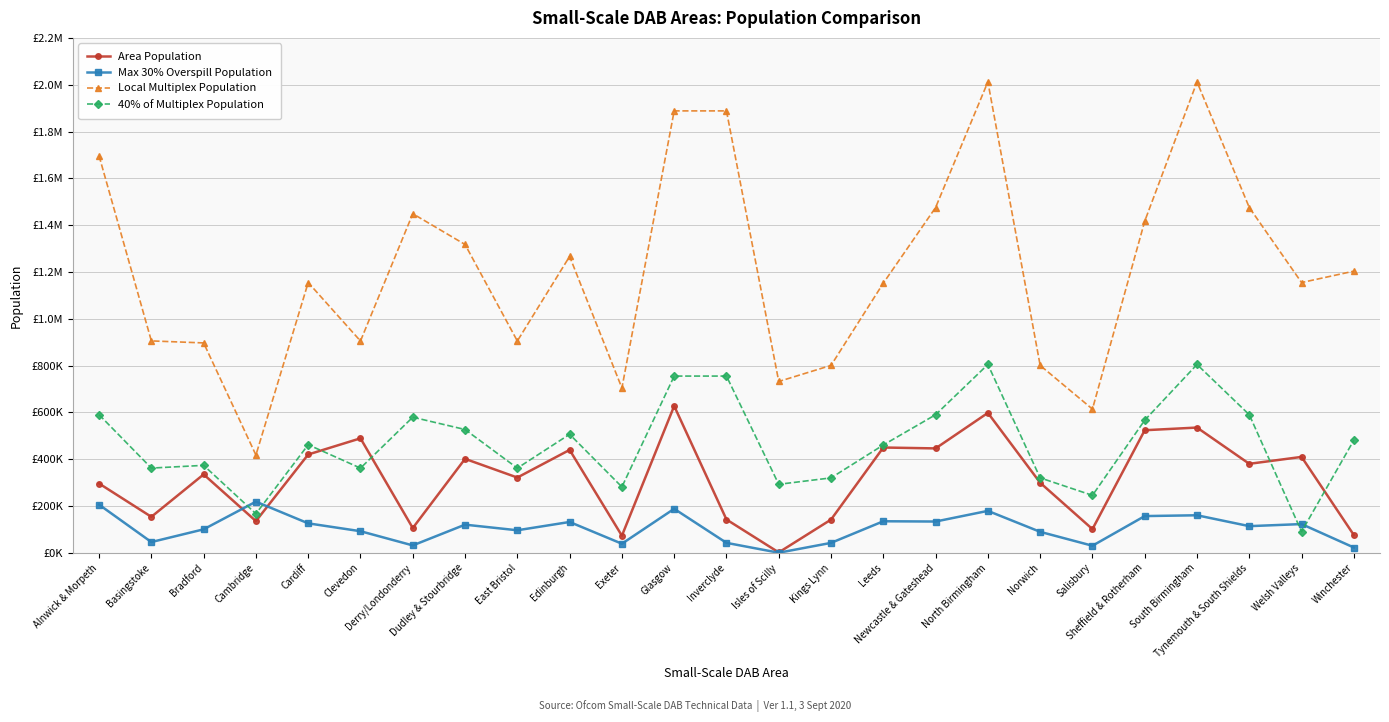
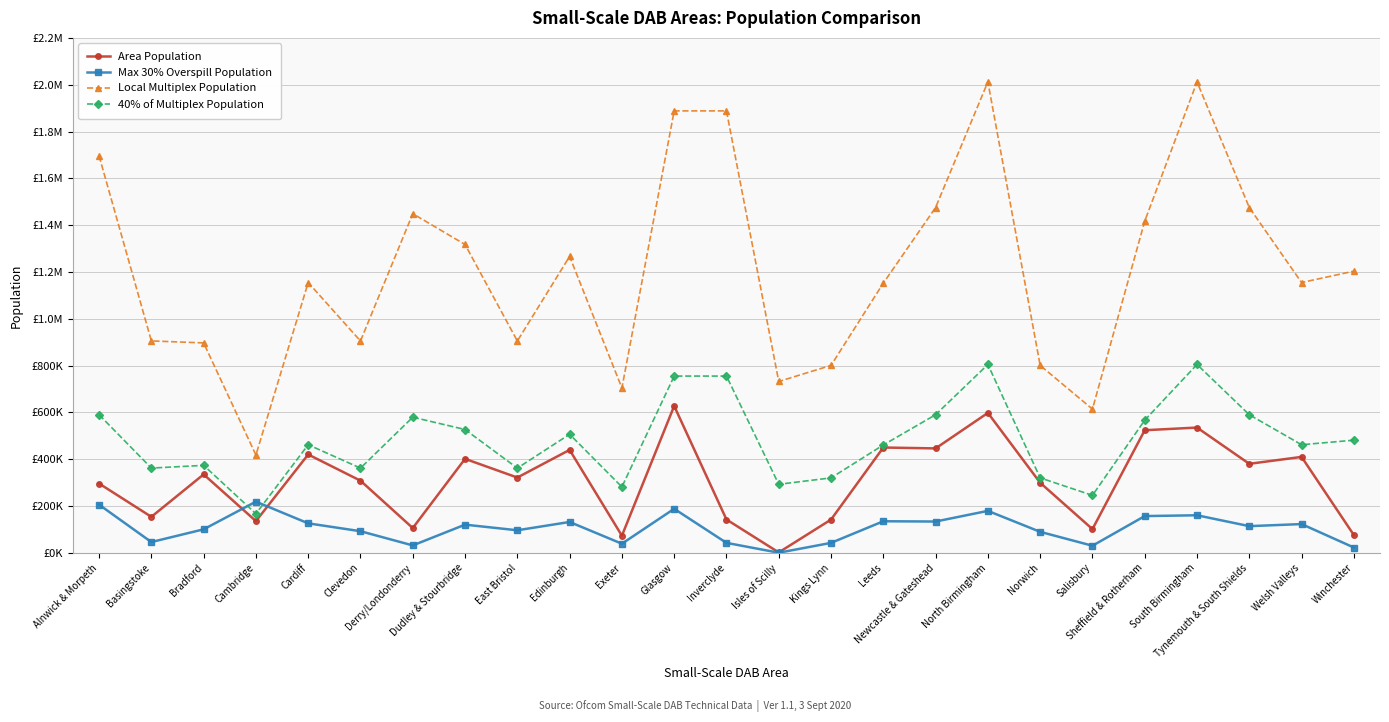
  {
    "Area Population": {
      "Alnwick & Morpeth": "£300000",
      "Basingstoke": "£150000",
      "Bradford": "£340000",
      "Cambridge": "£140000",
      "Cardiff": "£420000",
-     "Clevedon": "£490000",
+     "Clevedon": "£310000",
      "Derry/Londonderry": "£110000",
      "Dudley & Stourbridge": "£400000",
      "East Bristol": "£320000",
      "Edinburgh": "£440000",
      "Exeter": "£70000",
      "Glasgow": "£630000",
      "Inverclyde": "£140000",
      "Kings Lynn": "£140000",
      "Newcastle & Gateshead": "£450000",
      "North Birmingham": "£600000",
      "Norwich": "£300000",
      "Salisbury": "£100000",
      "Sheffield & Rotherham": "£520000",
      "South Birmingham": "£540000",
      "Tynemouth & South Shields": "£380000",
      "Welsh Valleys": "£410000",
      "Winchester": "£80000"
    },
    "Max 30% Overspill Population": {
      "Alnwick & Morpeth": "£210000",
      "Basingstoke": "£50000",
      "Bradford": "£100000",
      "Cambridge": "£220000",
      "Cardiff": "£130000",
      "Clevedon": "£90000",
      "Derry/Londonderry": "£30000",
      "Dudley & Stourbridge": "£120000",
      "East Bristol": "£100000",
      "Edinburgh": "£130000",
      "Exeter": "£40000",
      "Glasgow": "£190000",
      "Inverclyde": "£40000",
      "Kings Lynn": "£40000",
      "Leeds": "£140000",
      "Newcastle & Gateshead": "£130000",
      "North Birmingham": "£180000",
      "Norwich": "£90000",
      "Salisbury": "£30000",
      "Sheffield & Rotherham": "£160000",
      "South Birmingham": "£160000",
      "Tynemouth & South Shields": "£110000",
      "Welsh Valleys": "£120000",
      "Winchester": "£20000"
    },
    "Local Multiplex Population": {
      "Alnwick & Morpeth": "£1700000",
      "Basingstoke": "£910000",
      "Bradford": "£900000",
      "Cambridge": "£420000",
      "Cardiff": "£1150000",
      "Clevedon": "£910000",
      "Derry/Londonderry": "£1450000",
      "Dudley & Stourbridge": "£1320000",
      "East Bristol": "£910000",
      "Edinburgh": "£1270000",
      "Exeter": "£700000",
      "Glasgow": "£1890000",
      "Inverclyde": "£1890000",
      "Isles of Scilly": "£730000",
      "Kings Lynn": "£800000",
      "Leeds": "£1150000",
      "Newcastle & Gateshead": "£1480000",
      "North Birmingham": "£2010000",
      "Norwich": "£800000",
      "Salisbury": "£610000",
      "Sheffield & Rotherham": "£1420000",
      "South Birmingham": "£2010000",
      "Tynemouth & South Shields": "£1480000",
      "Welsh Valleys": "£1150000",
      "Winchester": "£1200000"
    },
    "40% of Multiplex Population": {
      "Alnwick & Morpeth": "£590000",
      "Basingstoke": "£360000",
      "Bradford": "£370000",
      "Cambridge": "£170000",
      "Cardiff": "£460000",
      "Clevedon": "£360000",
      "Derry/Londonderry": "£580000",
      "Dudley & Stourbridge": "£530000",
      "East Bristol": "£360000",
      "Edinburgh": "£510000",
      "Exeter": "£280000",
      "Glasgow": "£760000",
      "Inverclyde": "£760000",
      "Isles of Scilly": "£290000",
      "Kings Lynn": "£320000",
      "Newcastle & Gateshead": "£590000",
      "North Birmingham": "£800000",
      "Norwich": "£320000",
      "Salisbury": "£250000",
      "Sheffield & Rotherham": "£570000",
      "South Birmingham": "£800000",
      "Tynemouth & South Shields": "£590000",
-     "Welsh Valleys": "£90000",
+     "Welsh Valleys": "£460000",
      "Winchester": "£480000"
    }
  }
